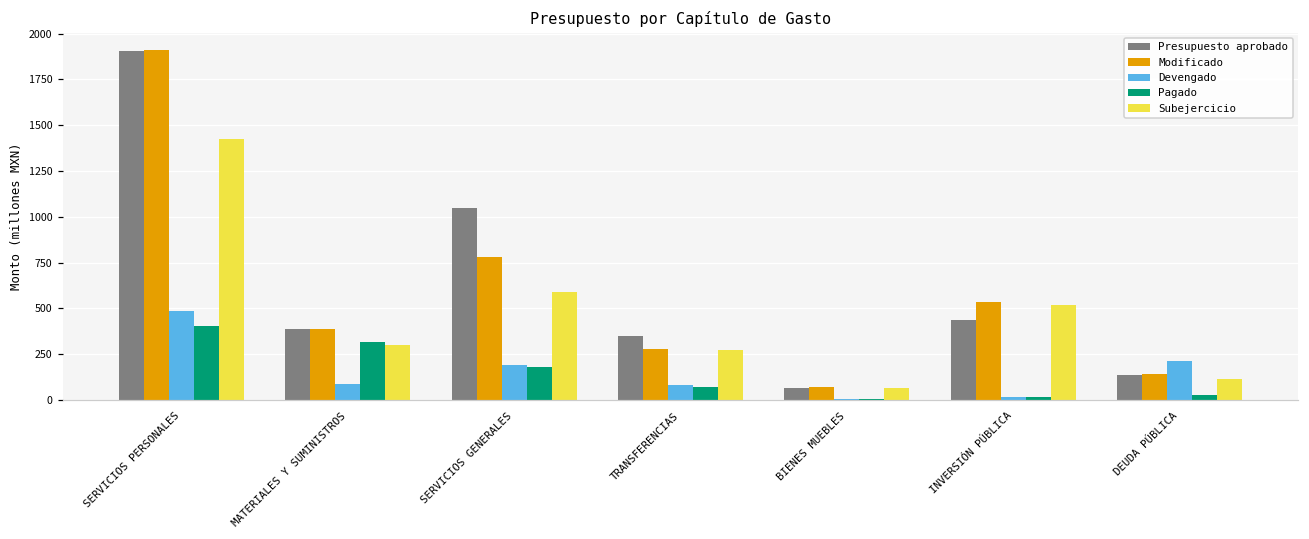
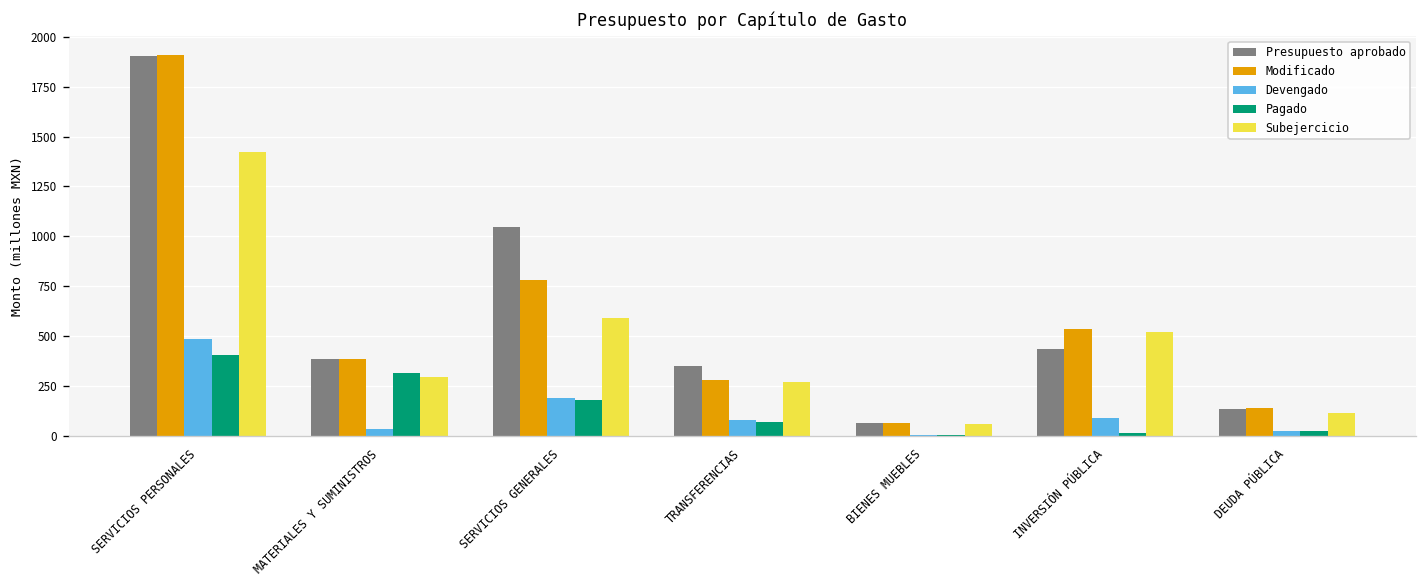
  {
    "Presupuesto aprobado": {
      "SERVICIOS PERSONALES": 1900,
      "MATERIALES Y SUMINISTROS": 380,
      "SERVICIOS GENERALES": 1050,
      "TRANSFERENCIAS": 350,
      "BIENES MUEBLES": 70,
      "INVERSIÓN PÚBLICA": 440,
      "DEUDA PÚBLICA": 140
    },
    "Modificado": {
      "SERVICIOS PERSONALES": 1910,
      "MATERIALES Y SUMINISTROS": 380,
      "SERVICIOS GENERALES": 780,
      "TRANSFERENCIAS": 280,
      "BIENES MUEBLES": 70,
      "INVERSIÓN PÚBLICA": 530,
      "DEUDA PÚBLICA": 140
    },
    "Devengado": {
      "SERVICIOS PERSONALES": 490,
-     "MATERIALES Y SUMINISTROS": 90,
+     "MATERIALES Y SUMINISTROS": 40,
      "SERVICIOS GENERALES": 190,
      "TRANSFERENCIAS": 80,
-     "INVERSIÓN PÚBLICA": 10,
-     "DEUDA PÚBLICA": 210
+     "INVERSIÓN PÚBLICA": 90,
+     "DEUDA PÚBLICA": 20
    },
    "Pagado": {
      "SERVICIOS PERSONALES": 400,
      "MATERIALES Y SUMINISTROS": 320,
      "SERVICIOS GENERALES": 180,
      "TRANSFERENCIAS": 70,
      "DEUDA PÚBLICA": 20
    },
    "Subejercicio": {
      "SERVICIOS PERSONALES": 1420,
      "MATERIALES Y SUMINISTROS": 300,
      "SERVICIOS GENERALES": 590,
      "TRANSFERENCIAS": 270,
      "BIENES MUEBLES": 60,
      "INVERSIÓN PÚBLICA": 520,
      "DEUDA PÚBLICA": 120
    }
  }
